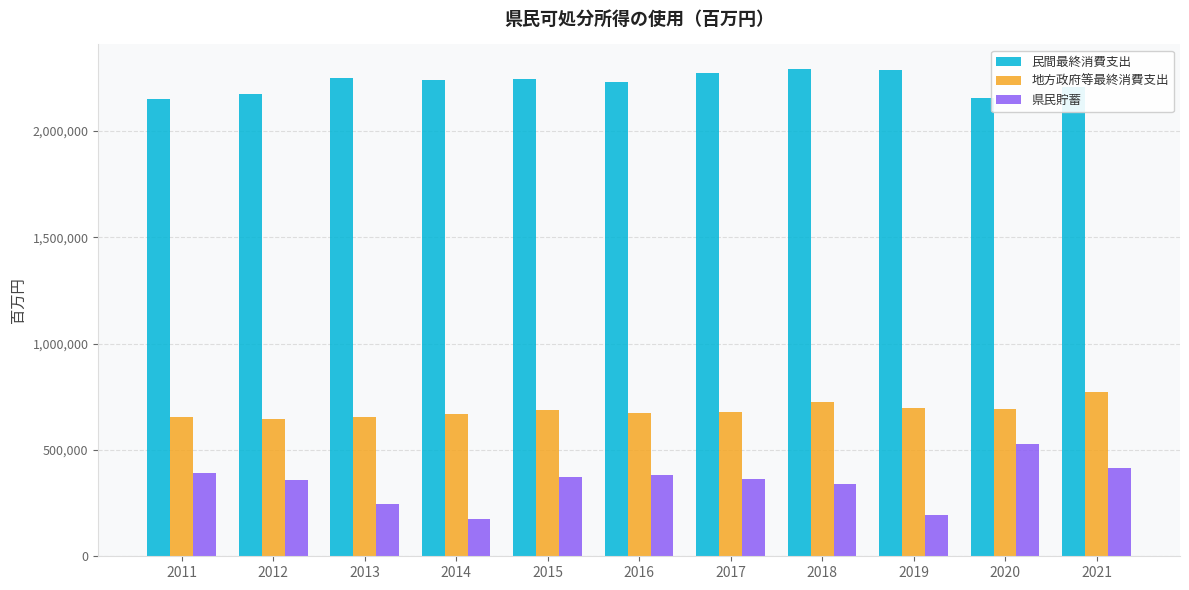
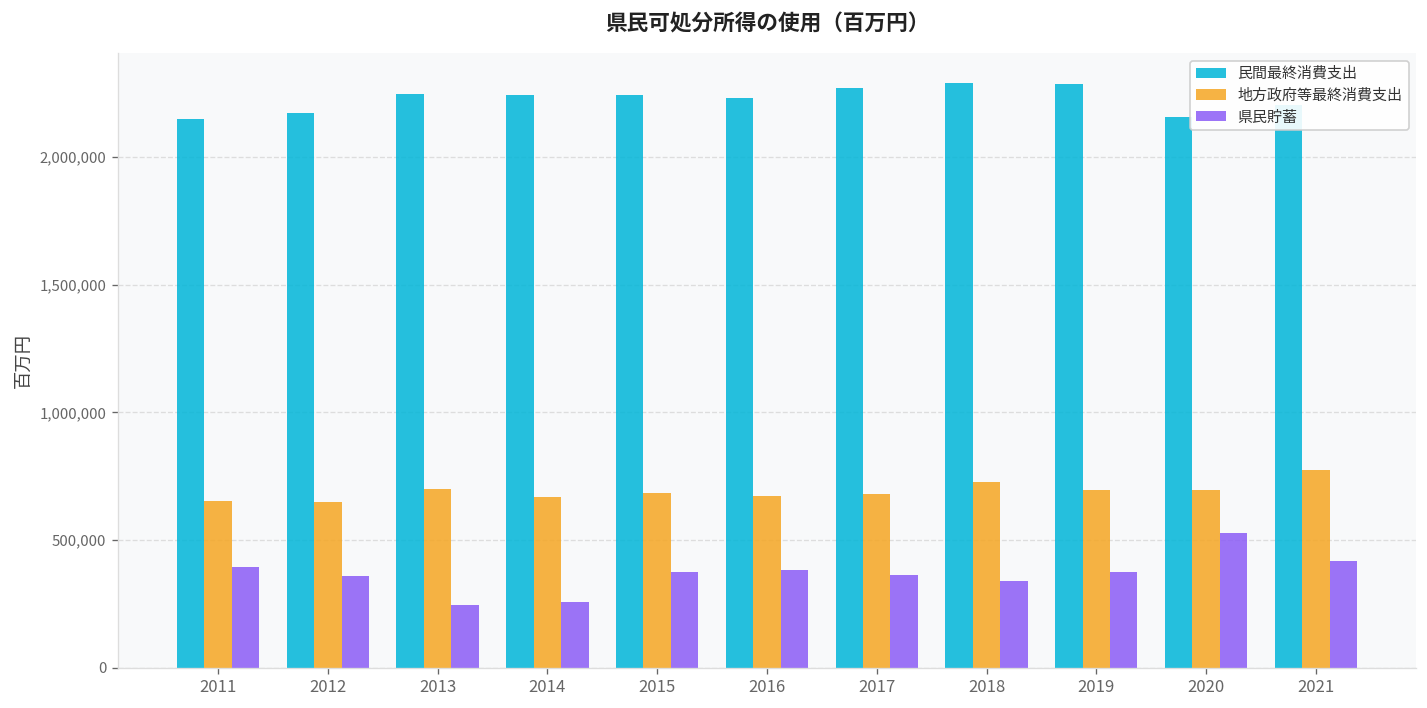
  {
    "民間最終消費支出": {
      "2011": "2,150,000",
      "2012": "2,170,000",
      "2013": "2,250,000",
      "2014": "2,240,000",
      "2015": "2,250,000",
      "2016": "2,230,000",
      "2017": "2,270,000",
      "2018": "2,290,000",
      "2019": "2,290,000",
      "2020": "2,160,000"
    },
    "地方政府等最終消費支出": {
      "2011": "650,000",
      "2012": "650,000",
-     "2013": "660,000",
+     "2013": "700,000",
      "2014": "670,000",
      "2015": "690,000",
      "2016": "670,000",
      "2017": "680,000",
      "2018": "730,000",
      "2019": "700,000",
      "2020": "700,000",
      "2021": "770,000"
    },
    "県民貯蓄": {
      "2011": "390,000",
      "2012": "360,000",
      "2013": "240,000",
-     "2014": "180,000",
+     "2014": "260,000",
      "2015": "370,000",
      "2016": "380,000",
      "2017": "360,000",
      "2018": "340,000",
-     "2019": "190,000",
+     "2019": "370,000",
      "2020": "530,000",
      "2021": "420,000"
    }
  }
